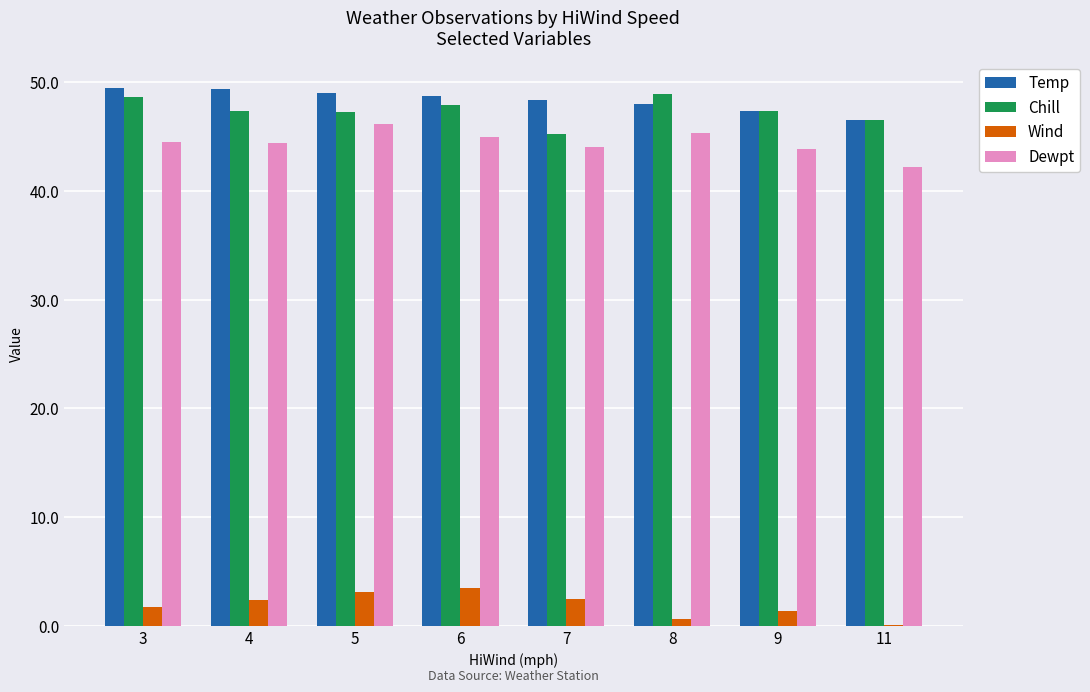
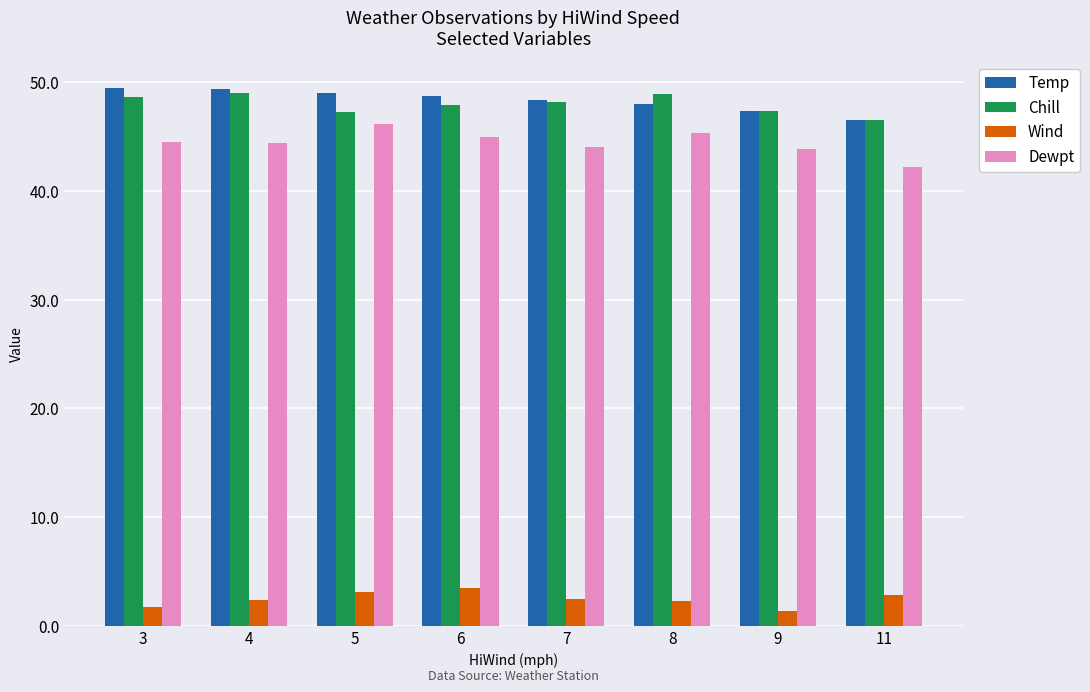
  {
    "Temp": {
      "3": 49.5,
      "4": 49.4,
      "5": 49.1,
      "6": 48.7,
      "7": 48.3,
      "8": 48.0,
      "9": 47.4,
      "11": 46.5
    },
    "Chill": {
      "3": 48.7,
-     "4": 47.3,
+     "4": 49.1,
      "5": 47.3,
      "6": 47.9,
-     "7": 45.3,
+     "7": 48.2,
      "8": 48.9,
      "9": 47.4,
      "11": 46.5
    },
    "Wind": {
      "3": 1.7,
      "4": 2.3,
      "5": 3.1,
      "6": 3.5,
      "7": 2.5,
-     "8": 0.6,
+     "8": 2.3,
      "9": 1.3,
-     "11": 0.1
+     "11": 2.8
    },
    "Dewpt": {
      "3": 44.6,
      "4": 44.5,
      "5": 46.2,
      "6": 44.9,
      "7": 44.0,
      "8": 45.4,
      "9": 43.9,
      "11": 42.2
    }
  }
